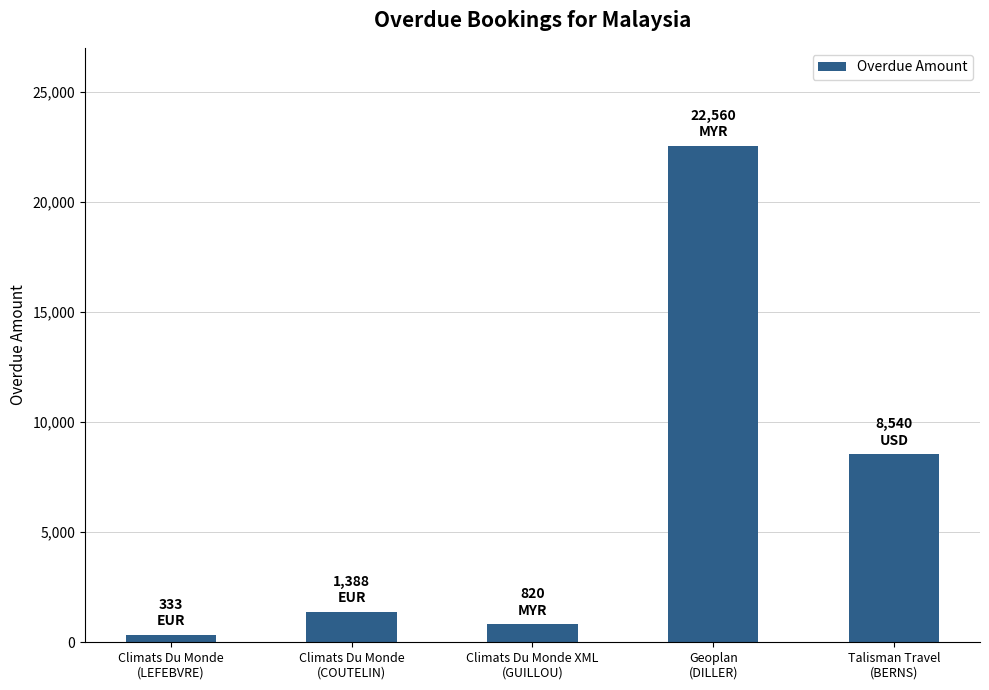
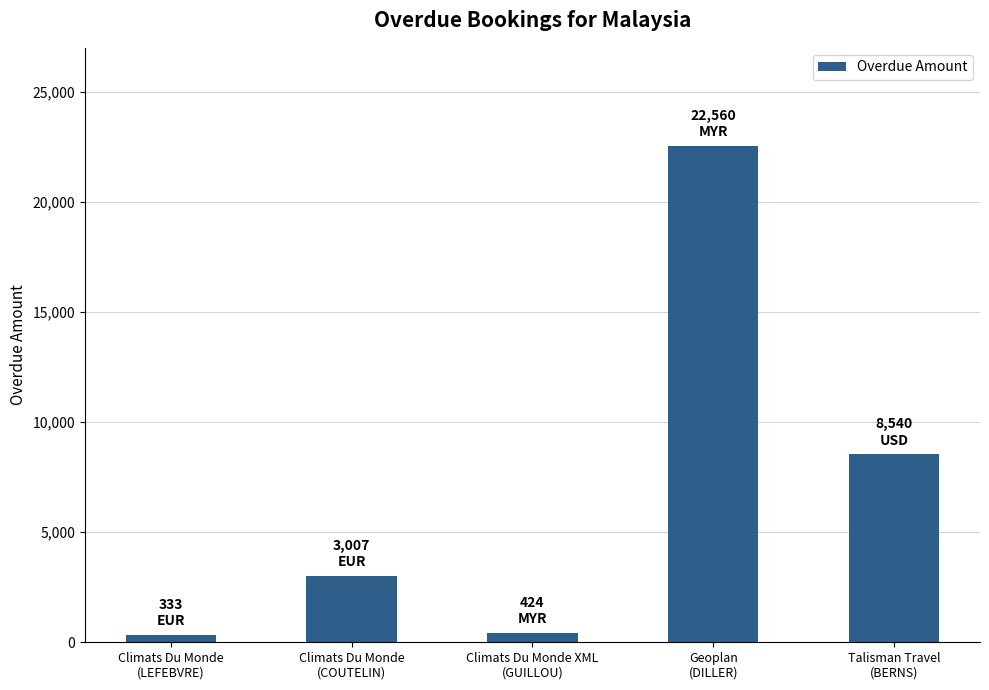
  {
    "Climats Du Monde (LEFEBVRE)": "333",
-   "Climats Du Monde (COUTELIN)": "1,388",
-   "Climats Du Monde XML (GUILLOU)": "820",
+   "Climats Du Monde (COUTELIN)": "3,007",
+   "Climats Du Monde XML (GUILLOU)": "424",
    "Geoplan (DILLER)": "22,560",
    "Talisman Travel (BERNS)": "8,540"
  }
